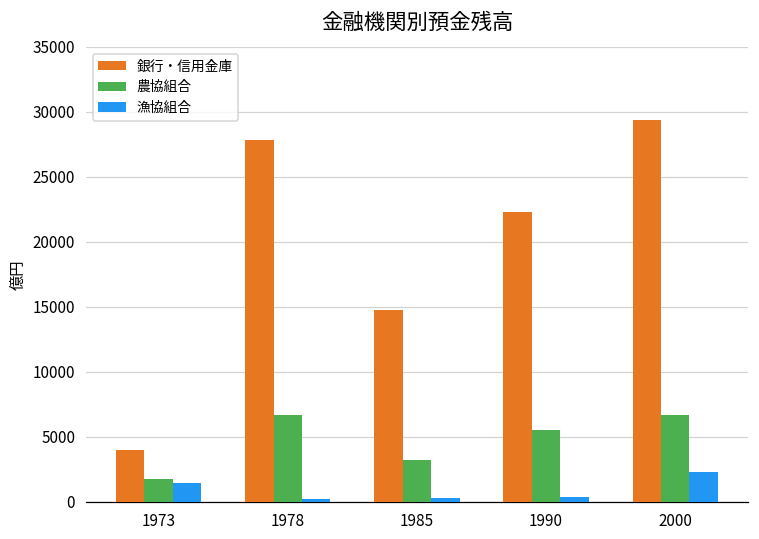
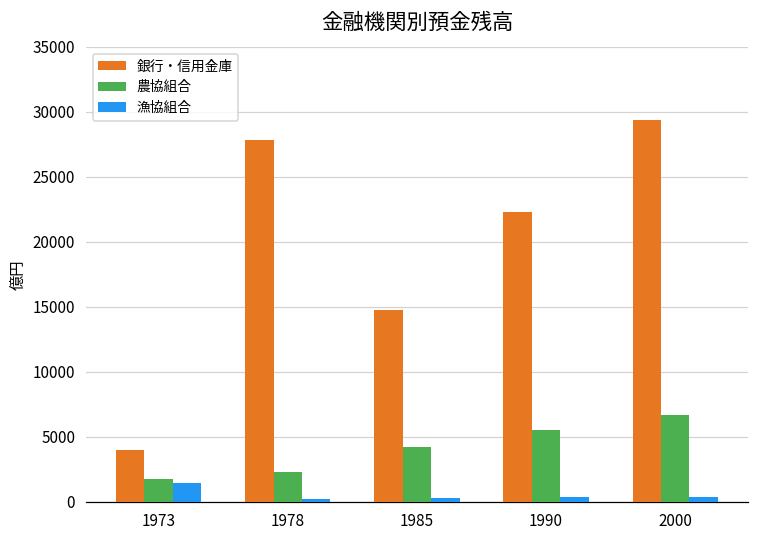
  {
    "銀行・信用金庫": {
      "1973": 4000,
      "1978": 27800,
      "1985": 14800,
      "1990": 22300,
      "2000": 29400
    },
    "農協組合": {
      "1973": 1800,
-     "1978": 6700,
-     "1985": 3200,
+     "1978": 2300,
+     "1985": 4200,
      "1990": 5500,
      "2000": 6700
    },
    "漁協組合": {
      "1973": 1400,
      "1985": 300,
      "1990": 400,
-     "2000": 2300
+     "2000": 400
    }
  }
